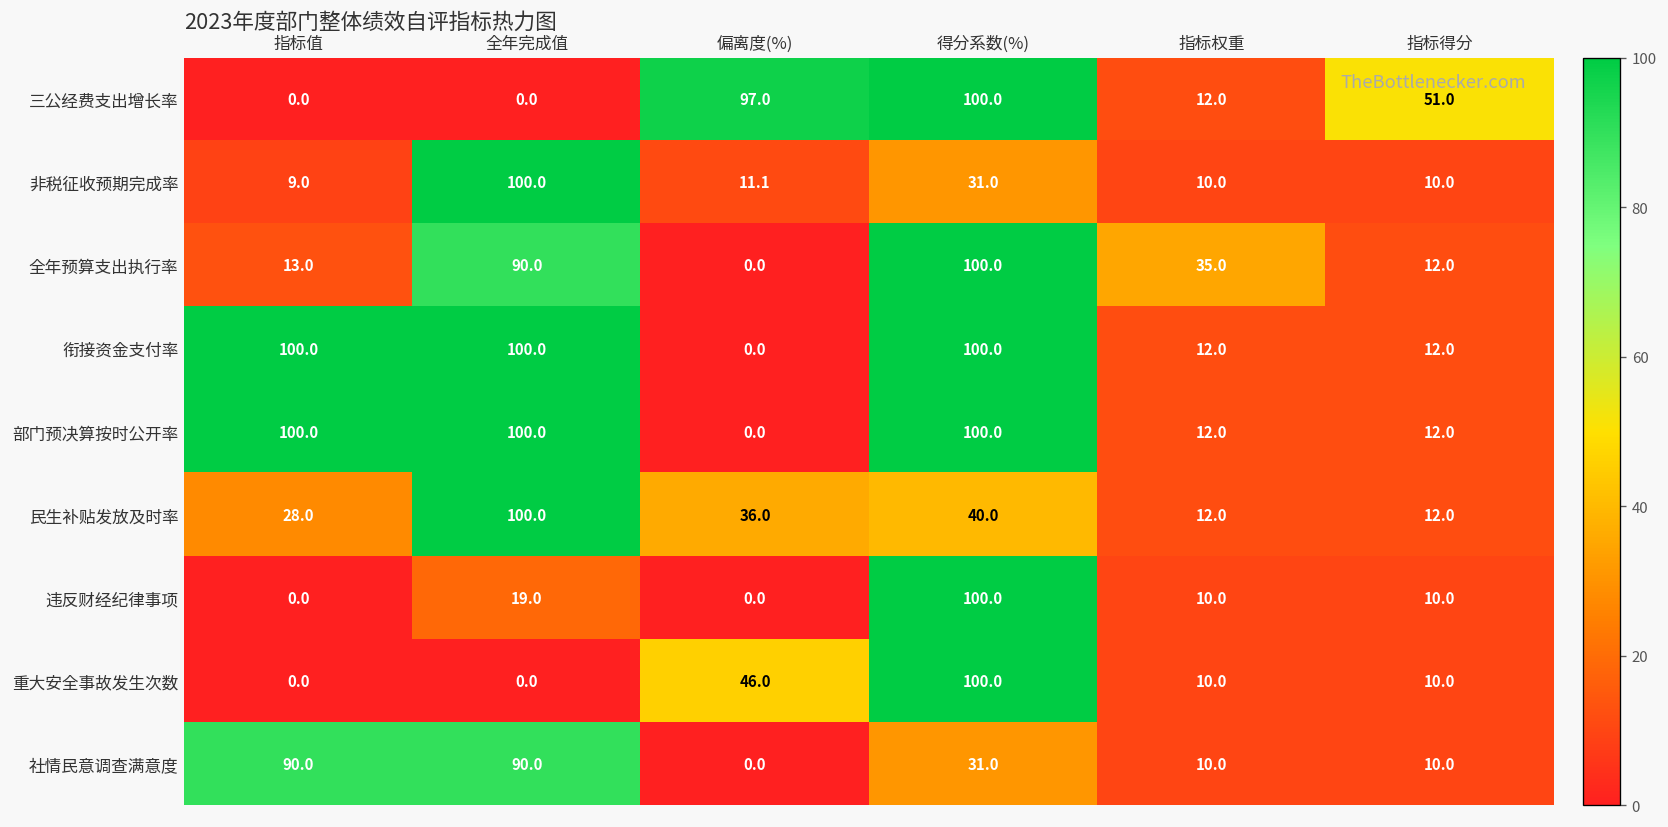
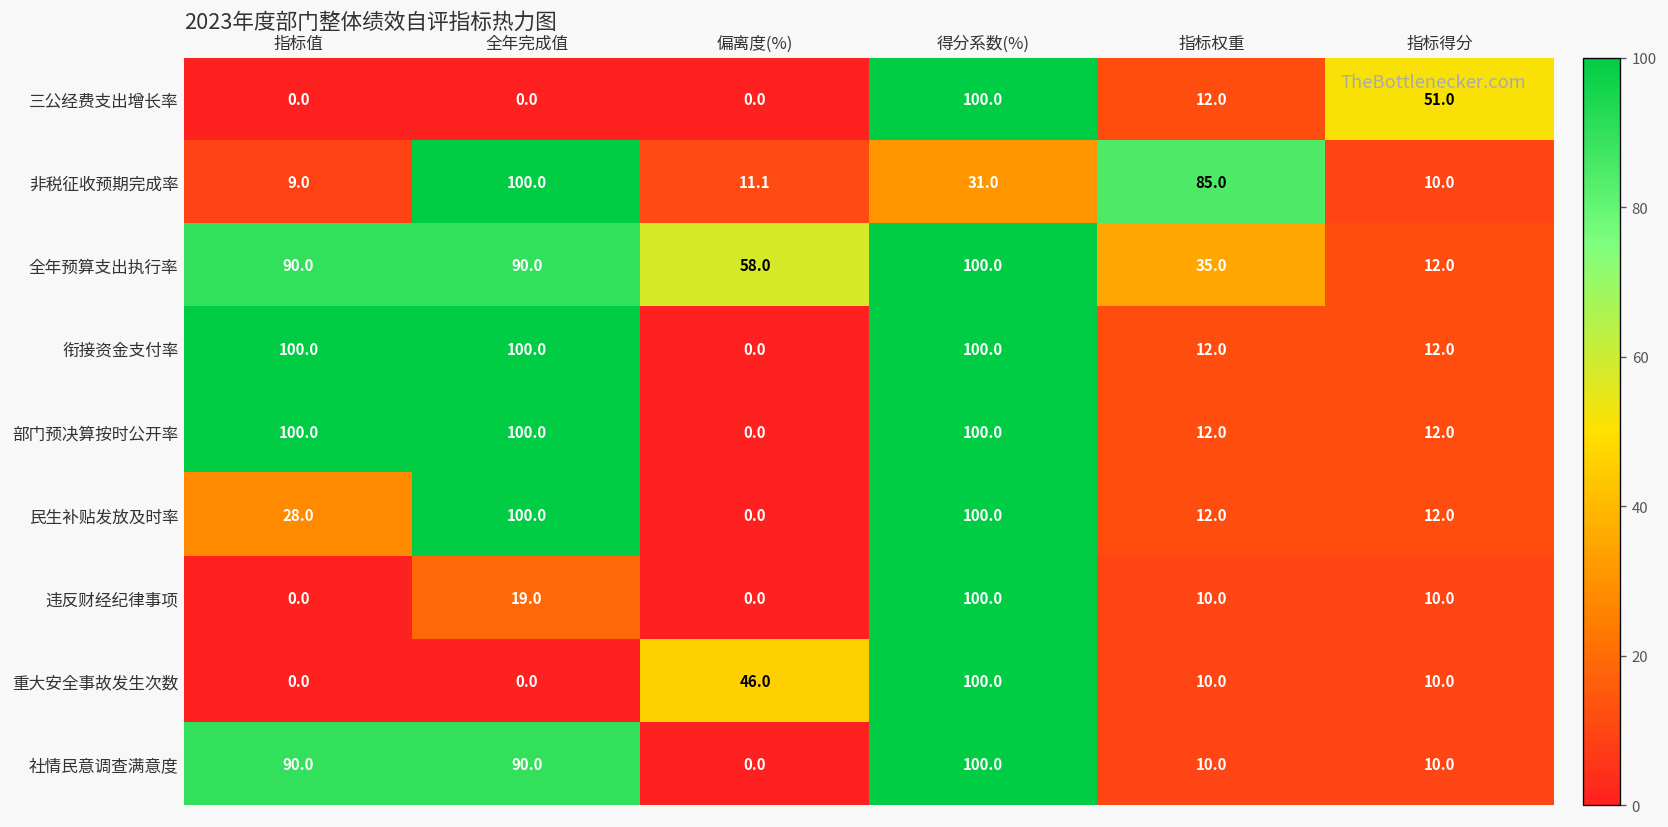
  {
    "三公经费支出增长率": {
      "指标值": 0.0,
      "全年完成值": 0.0,
-     "偏离度(%)": 97.0,
+     "偏离度(%)": 0.0,
      "得分系数(%)": 100.0,
      "指标权重": 12.0
    },
    "非税征收预期完成率": {
      "指标值": 9.0,
      "全年完成值": 100.0,
      "偏离度(%)": 11.1,
      "得分系数(%)": 31.0,
-     "指标权重": 10.0,
+     "指标权重": 85.0,
      "指标得分": 10.0
    },
    "全年预算支出执行率": {
-     "指标值": 13.0,
+     "指标值": 90.0,
      "全年完成值": 90.0,
-     "偏离度(%)": 0.0,
+     "偏离度(%)": 58.0,
      "得分系数(%)": 100.0,
      "指标权重": 35.0,
      "指标得分": 12.0
    },
    "衔接资金支付率": {
      "指标值": 100.0,
      "全年完成值": 100.0,
      "偏离度(%)": 0.0,
      "得分系数(%)": 100.0,
      "指标权重": 12.0,
      "指标得分": 12.0
    },
    "部门预决算按时公开率": {
      "指标值": 100.0,
      "全年完成值": 100.0,
      "偏离度(%)": 0.0,
      "得分系数(%)": 100.0,
      "指标权重": 12.0,
      "指标得分": 12.0
    },
    "民生补贴发放及时率": {
      "指标值": 28.0,
      "全年完成值": 100.0,
-     "偏离度(%)": 36.0,
-     "得分系数(%)": 40.0,
+     "偏离度(%)": 0.0,
+     "得分系数(%)": 100.0,
      "指标权重": 12.0,
      "指标得分": 12.0
    },
    "违反财经纪律事项": {
      "指标值": 0.0,
      "全年完成值": 19.0,
      "偏离度(%)": 0.0,
      "得分系数(%)": 100.0,
      "指标权重": 10.0,
      "指标得分": 10.0
    },
    "重大安全事故发生次数": {
      "指标值": 0.0,
      "全年完成值": 0.0,
      "偏离度(%)": 46.0,
      "得分系数(%)": 100.0,
      "指标权重": 10.0,
      "指标得分": 10.0
    },
    "社情民意调查满意度": {
      "指标值": 90.0,
      "全年完成值": 90.0,
      "偏离度(%)": 0.0,
-     "得分系数(%)": 31.0,
+     "得分系数(%)": 100.0,
      "指标权重": 10.0,
      "指标得分": 10.0
    }
  }
